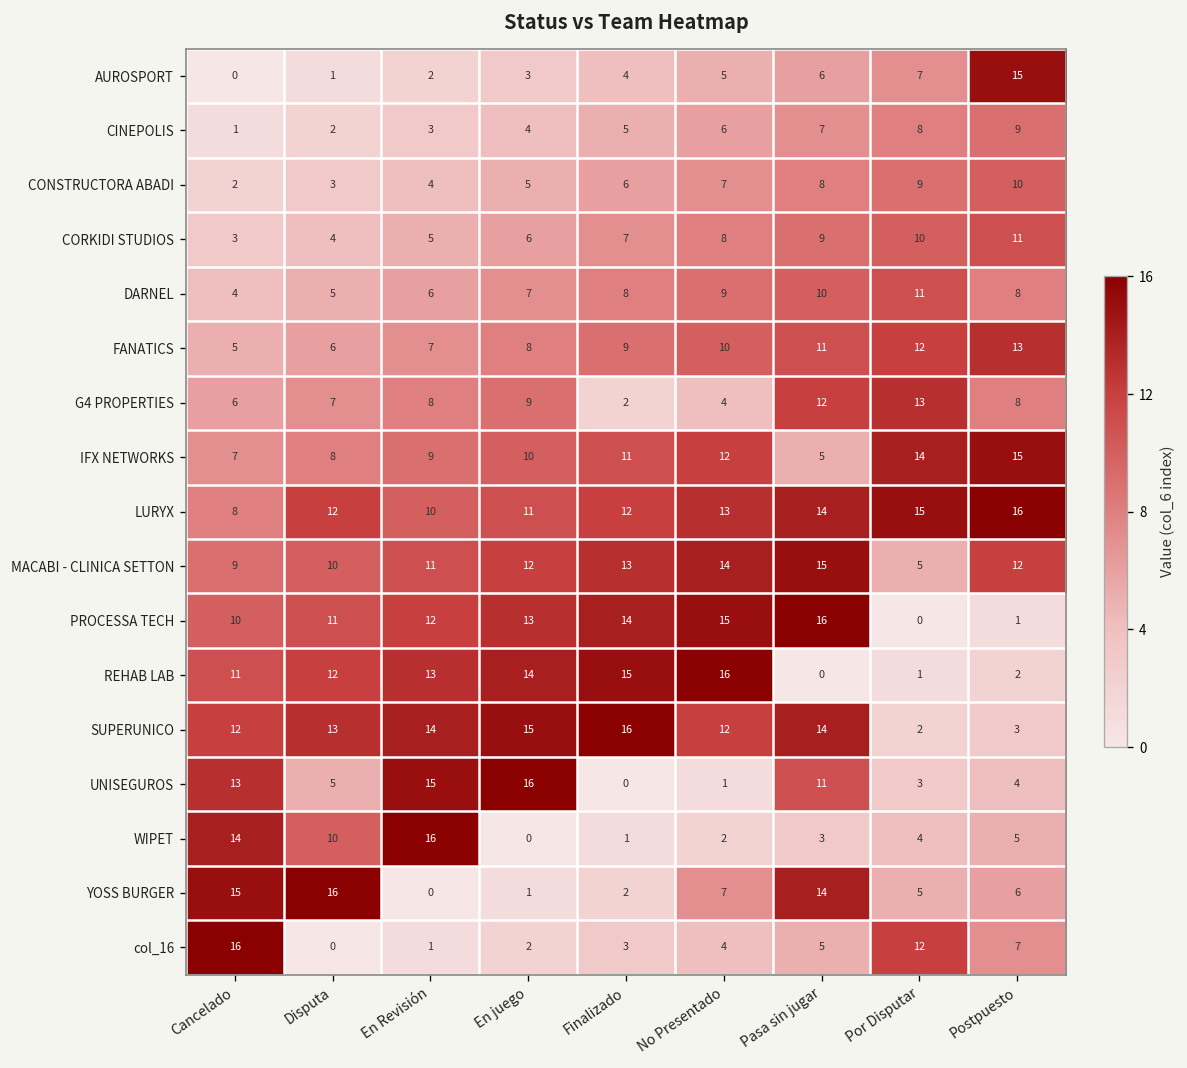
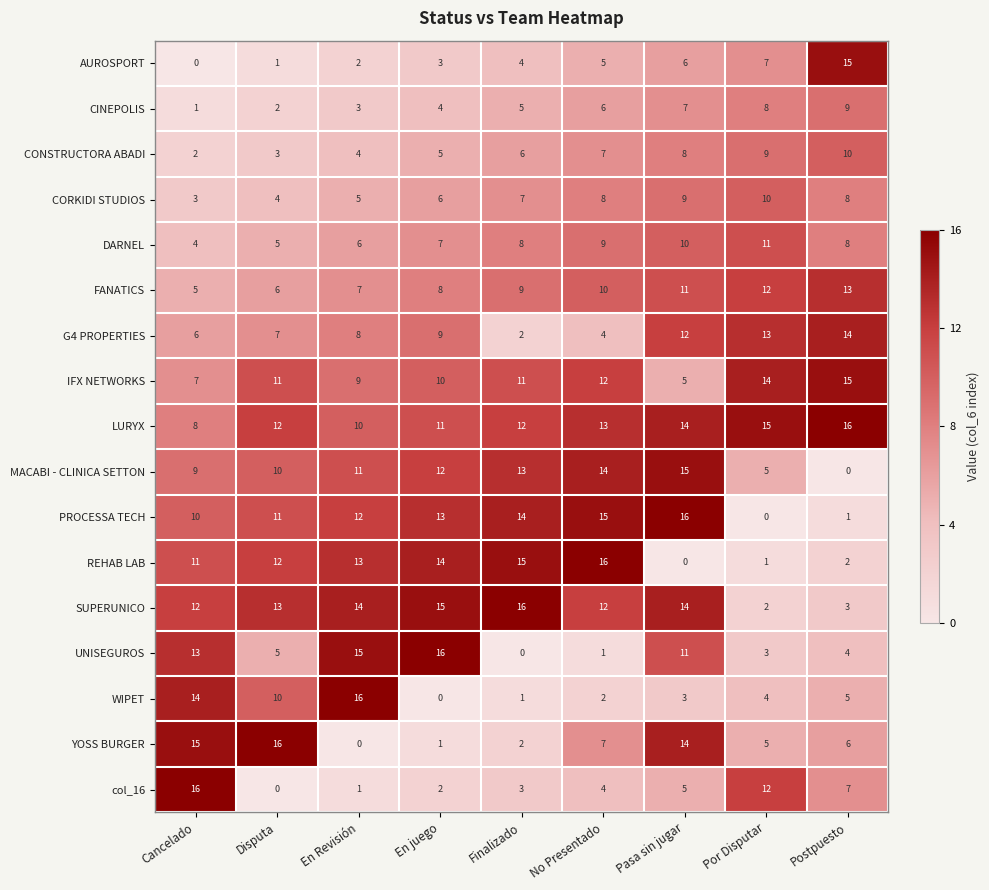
  {
    "AUROSPORT": {
      "Cancelado": 0,
      "Disputa": 1,
      "En Revisión": 2,
      "En juego": 3,
      "Finalizado": 4,
      "No Presentado": 5,
      "Pasa sin jugar": 6,
      "Por Disputar": 7,
      "Postpuesto": 15
    },
    "CINEPOLIS": {
      "Cancelado": 1,
      "Disputa": 2,
      "En Revisión": 3,
      "En juego": 4,
      "Finalizado": 5,
      "No Presentado": 6,
      "Pasa sin jugar": 7,
      "Por Disputar": 8,
      "Postpuesto": 9
    },
    "CONSTRUCTORA ABADI": {
      "Cancelado": 2,
      "Disputa": 3,
      "En Revisión": 4,
      "En juego": 5,
      "Finalizado": 6,
      "No Presentado": 7,
      "Pasa sin jugar": 8,
      "Por Disputar": 9,
      "Postpuesto": 10
    },
    "CORKIDI STUDIOS": {
      "Cancelado": 3,
      "Disputa": 4,
      "En Revisión": 5,
      "En juego": 6,
      "Finalizado": 7,
      "No Presentado": 8,
      "Pasa sin jugar": 9,
      "Por Disputar": 10,
-     "Postpuesto": 11
+     "Postpuesto": 8
    },
    "DARNEL": {
      "Cancelado": 4,
      "Disputa": 5,
      "En Revisión": 6,
      "En juego": 7,
      "Finalizado": 8,
      "No Presentado": 9,
      "Pasa sin jugar": 10,
      "Por Disputar": 11,
      "Postpuesto": 8
    },
    "FANATICS": {
      "Cancelado": 5,
      "Disputa": 6,
      "En Revisión": 7,
      "En juego": 8,
      "Finalizado": 9,
      "No Presentado": 10,
      "Pasa sin jugar": 11,
      "Por Disputar": 12,
      "Postpuesto": 13
    },
    "G4 PROPERTIES": {
      "Cancelado": 6,
      "Disputa": 7,
      "En Revisión": 8,
      "En juego": 9,
      "Finalizado": 2,
      "No Presentado": 4,
      "Pasa sin jugar": 12,
      "Por Disputar": 13,
-     "Postpuesto": 8
+     "Postpuesto": 14
    },
    "IFX NETWORKS": {
      "Cancelado": 7,
-     "Disputa": 8,
+     "Disputa": 11,
      "En Revisión": 9,
      "En juego": 10,
      "Finalizado": 11,
      "No Presentado": 12,
      "Pasa sin jugar": 5,
      "Por Disputar": 14,
      "Postpuesto": 15
    },
    "LURYX": {
      "Cancelado": 8,
      "Disputa": 12,
      "En Revisión": 10,
      "En juego": 11,
      "Finalizado": 12,
      "No Presentado": 13,
      "Pasa sin jugar": 14,
      "Por Disputar": 15,
      "Postpuesto": 16
    },
    "MACABI - CLINICA SETTON": {
      "Cancelado": 9,
      "Disputa": 10,
      "En Revisión": 11,
      "En juego": 12,
      "Finalizado": 13,
      "No Presentado": 14,
      "Pasa sin jugar": 15,
      "Por Disputar": 5,
-     "Postpuesto": 12
+     "Postpuesto": 0
    },
    "PROCESSA TECH": {
      "Cancelado": 10,
      "Disputa": 11,
      "En Revisión": 12,
      "En juego": 13,
      "Finalizado": 14,
      "No Presentado": 15,
      "Pasa sin jugar": 16,
      "Por Disputar": 0,
      "Postpuesto": 1
    },
    "REHAB LAB": {
      "Cancelado": 11,
      "Disputa": 12,
      "En Revisión": 13,
      "En juego": 14,
      "Finalizado": 15,
      "No Presentado": 16,
      "Pasa sin jugar": 0,
      "Por Disputar": 1,
      "Postpuesto": 2
    },
    "SUPERUNICO": {
      "Cancelado": 12,
      "Disputa": 13,
      "En Revisión": 14,
      "En juego": 15,
      "Finalizado": 16,
      "No Presentado": 12,
      "Pasa sin jugar": 14,
      "Por Disputar": 2,
      "Postpuesto": 3
    },
    "UNISEGUROS": {
      "Cancelado": 13,
      "Disputa": 5,
      "En Revisión": 15,
      "En juego": 16,
      "Finalizado": 0,
      "No Presentado": 1,
      "Pasa sin jugar": 11,
      "Por Disputar": 3,
      "Postpuesto": 4
    },
    "WIPET": {
      "Cancelado": 14,
      "Disputa": 10,
      "En Revisión": 16,
      "En juego": 0,
      "Finalizado": 1,
      "No Presentado": 2,
      "Pasa sin jugar": 3,
      "Por Disputar": 4,
      "Postpuesto": 5
    },
    "YOSS BURGER": {
      "Cancelado": 15,
      "Disputa": 16,
      "En Revisión": 0,
      "En juego": 1,
      "Finalizado": 2,
      "No Presentado": 7,
      "Pasa sin jugar": 14,
      "Por Disputar": 5,
      "Postpuesto": 6
    },
    "col_16": {
      "Cancelado": 16,
      "Disputa": 0,
      "En Revisión": 1,
      "En juego": 2,
      "Finalizado": 3,
      "No Presentado": 4,
      "Pasa sin jugar": 5,
      "Por Disputar": 12,
      "Postpuesto": 7
    }
  }
